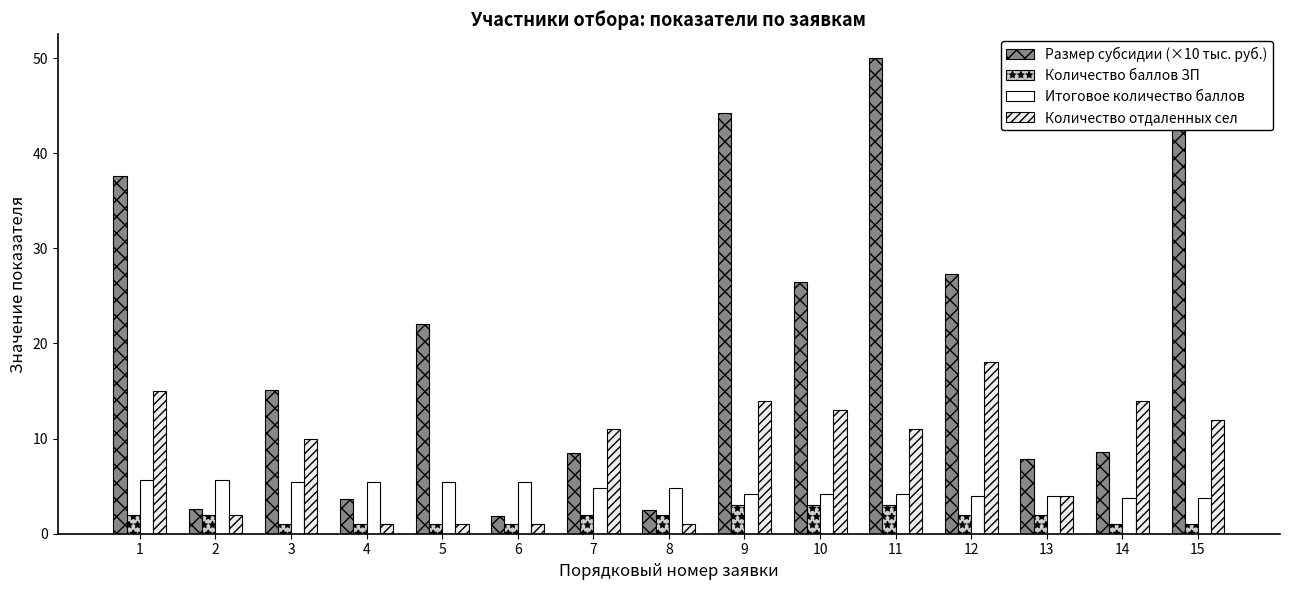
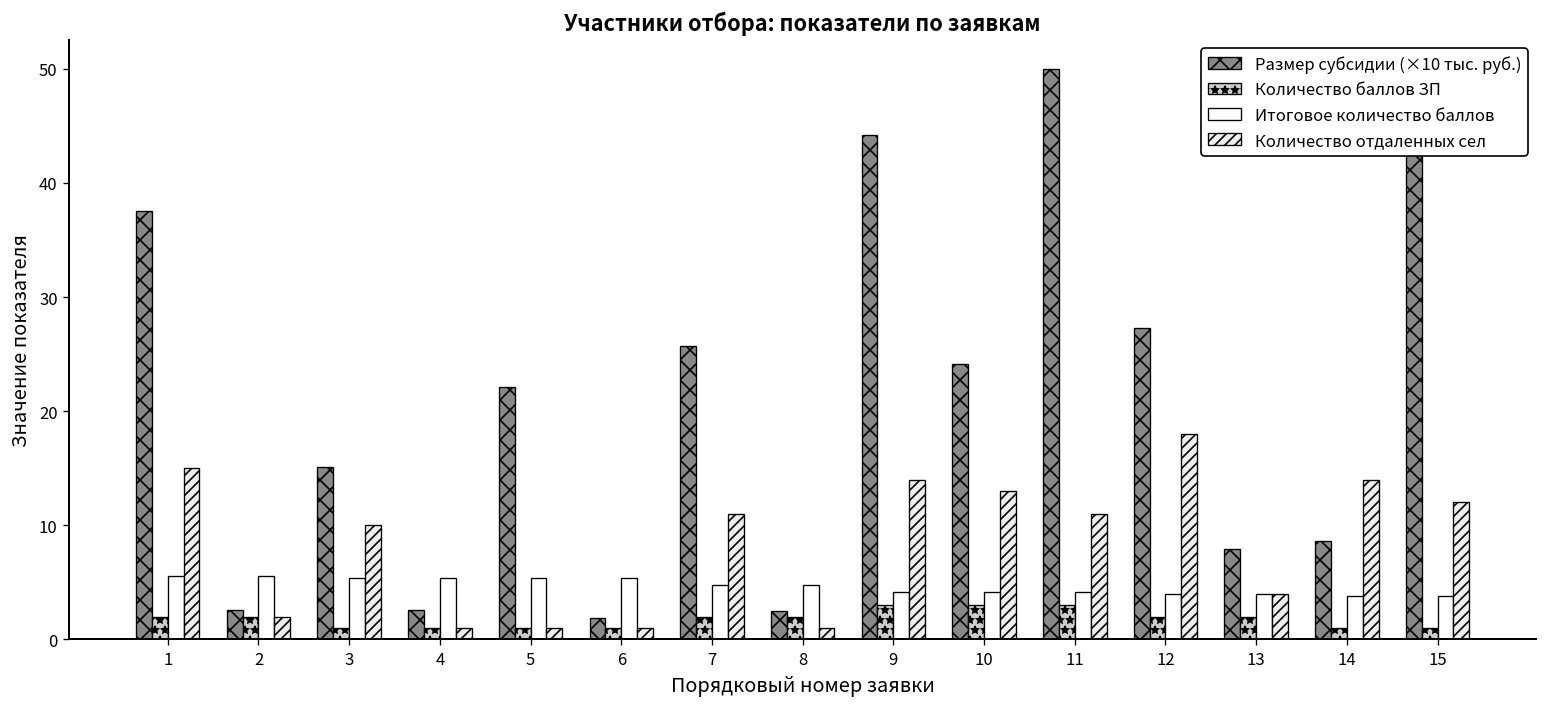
  {
    "Размер субсидии (×10 тыс. руб.)": {
      "1": 38,
      "2": 3,
      "3": 15,
-     "4": 4,
+     "4": 3,
      "5": 22,
      "6": 2,
-     "7": 9,
+     "7": 26,
      "8": 3,
      "9": 44,
-     "10": 27,
+     "10": 24,
      "11": 50,
      "12": 27,
      "13": 8,
      "14": 9
    }
  }
